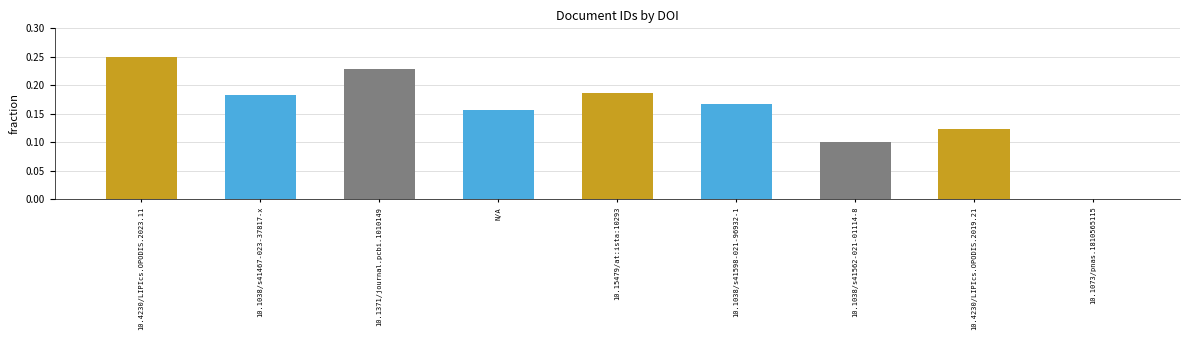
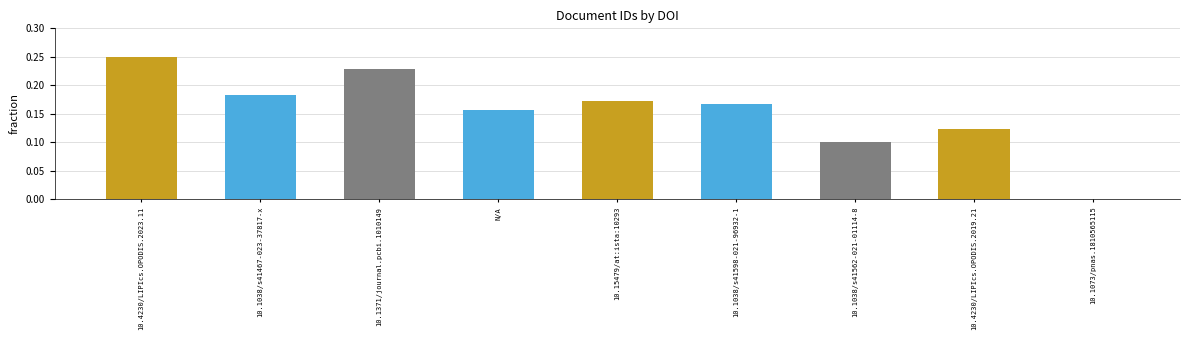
  {
    "10.4230/LIPIcs.OPODIS.2023.11": 0.25,
    "10.1038/s41467-023-37817-x": 0.18,
    "10.1371/journal.pcbi.1010149": 0.23,
    "N/A": 0.16,
-   "10.15479/at:ista:10293": 0.19,
+   "10.15479/at:ista:10293": 0.17,
    "10.1038/s41598-021-96932-1": 0.17,
    "10.1038/s41562-021-01114-8": 0.10,
    "10.4230/LIPIcs.OPODIS.2019.21": 0.12
  }
